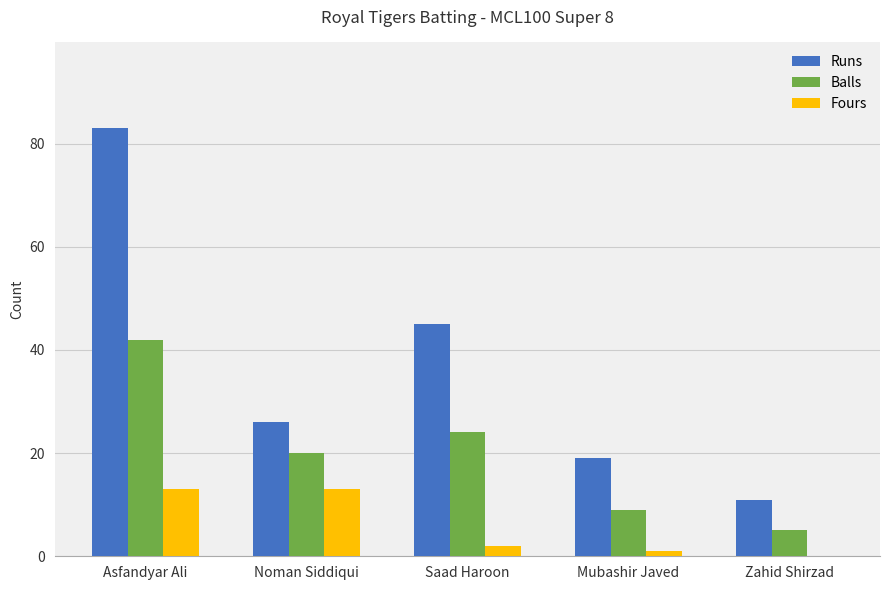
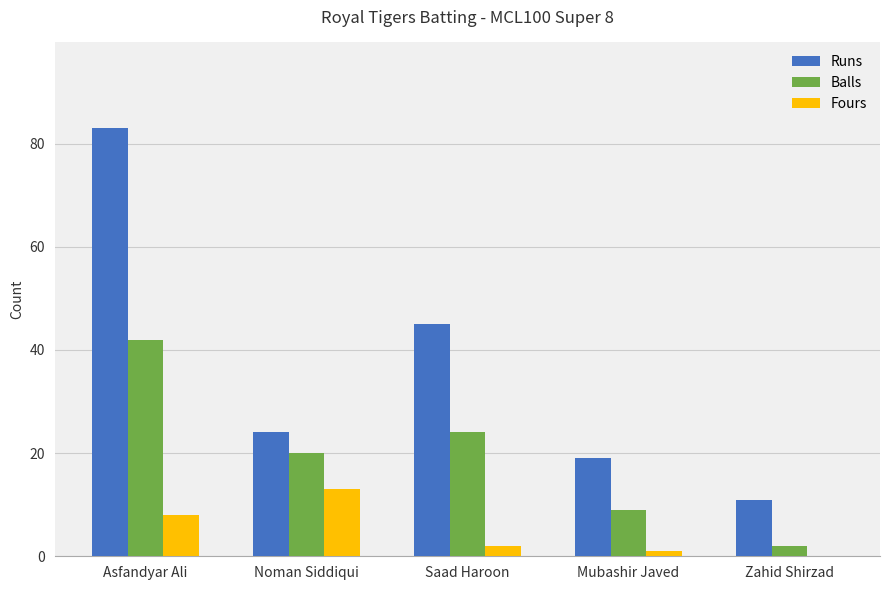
  {
    "Runs": {
      "Asfandyar Ali": 83,
-     "Noman Siddiqui": 26,
+     "Noman Siddiqui": 24,
      "Saad Haroon": 45,
      "Mubashir Javed": 19,
      "Zahid Shirzad": 11
    },
    "Balls": {
      "Asfandyar Ali": 42,
      "Noman Siddiqui": 20,
      "Saad Haroon": 24,
      "Mubashir Javed": 9,
-     "Zahid Shirzad": 5
+     "Zahid Shirzad": 2
    },
    "Fours": {
-     "Asfandyar Ali": 13,
+     "Asfandyar Ali": 8,
      "Noman Siddiqui": 13,
      "Saad Haroon": 2,
      "Mubashir Javed": 1,
      "Zahid Shirzad": 0
    }
  }
